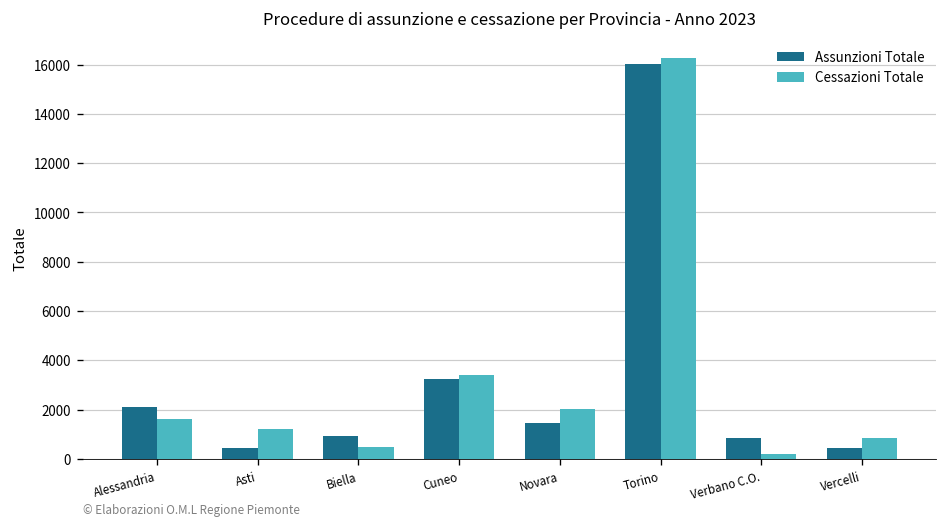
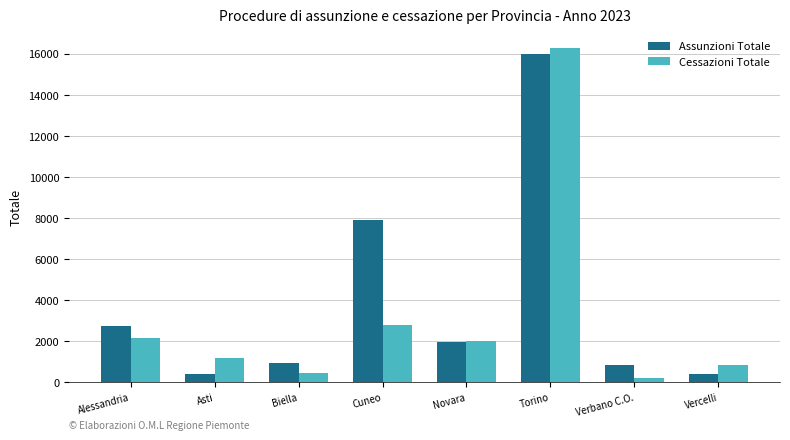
  {
    "Assunzioni Totale": {
-     "Alessandria": 2100,
+     "Alessandria": 2800,
      "Asti": 400,
      "Biella": 900,
-     "Cuneo": 3200,
-     "Novara": 1500,
+     "Cuneo": 7900,
+     "Novara": 2000,
      "Torino": 16000,
      "Verbano C.O.": 800,
      "Vercelli": 400
    },
    "Cessazioni Totale": {
-     "Alessandria": 1600,
+     "Alessandria": 2200,
      "Asti": 1200,
      "Biella": 500,
-     "Cuneo": 3400,
+     "Cuneo": 2800,
      "Novara": 2000,
      "Torino": 16300,
      "Verbano C.O.": 200,
      "Vercelli": 900
    }
  }
